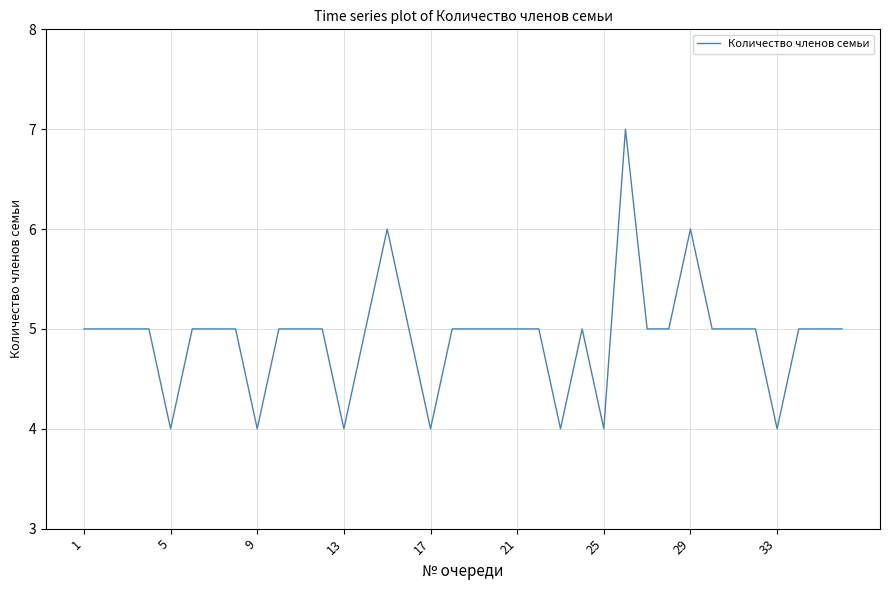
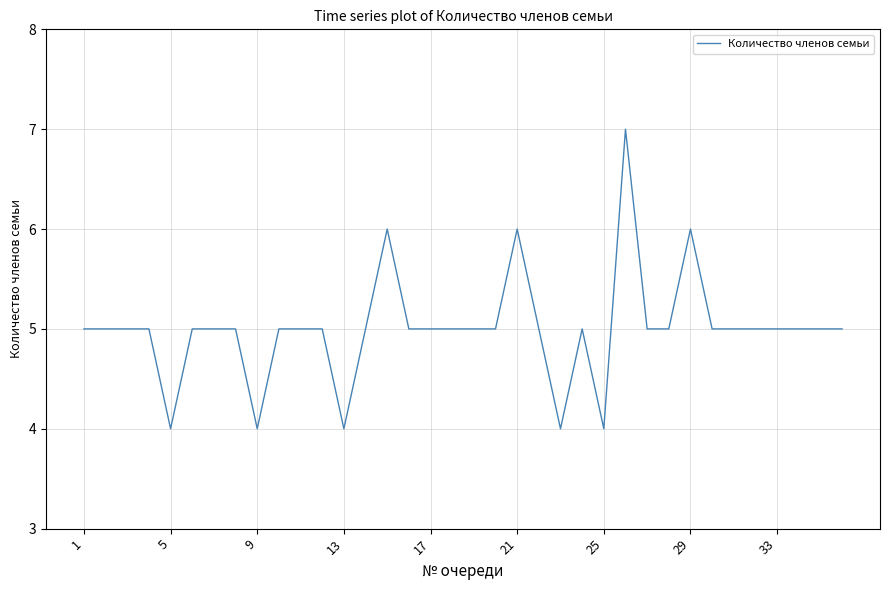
  {
    "1": 5,
    "5": 4,
    "9": 4,
    "13": 4,
-   "17": 4,
-   "21": 5,
+   "17": 5,
+   "21": 6,
    "25": 4,
    "29": 6,
-   "33": 4
+   "33": 5
  }
